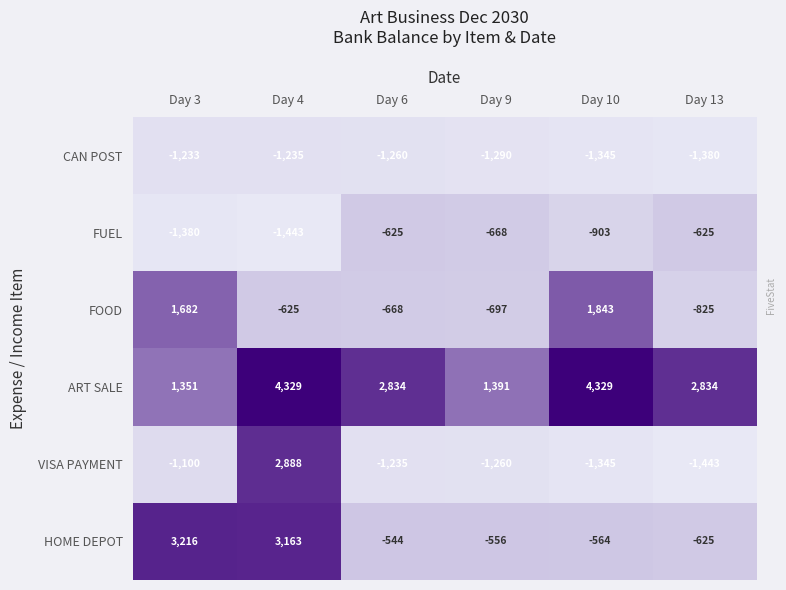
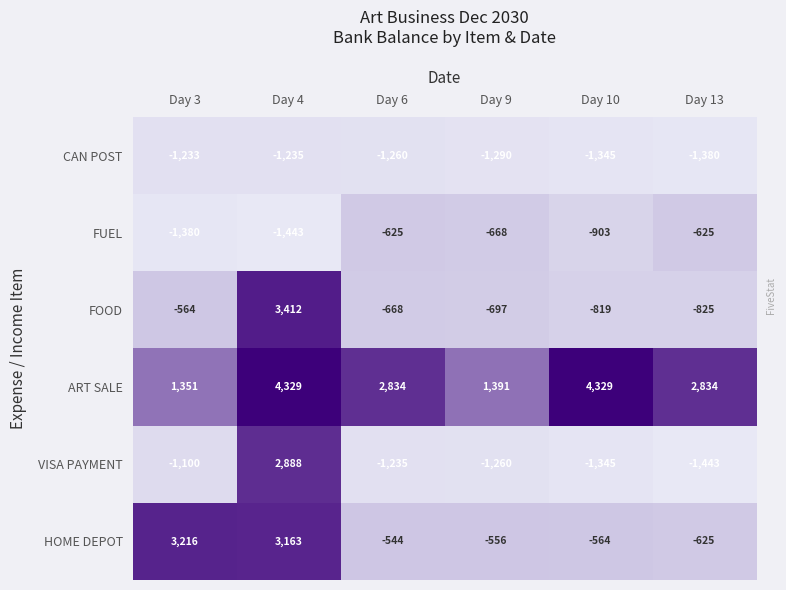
  {
    "FUEL": {
      "Day 6": "-625",
      "Day 9": "-668",
      "Day 10": "-903",
      "Day 13": "-625"
    },
    "FOOD": {
-     "Day 3": "1,682",
-     "Day 4": "-625",
+     "Day 3": "-564",
+     "Day 4": "3,412",
      "Day 6": "-668",
      "Day 9": "-697",
-     "Day 10": "1,843",
+     "Day 10": "-819",
      "Day 13": "-825"
    },
    "ART SALE": {
      "Day 3": "1,351",
      "Day 4": "4,329",
      "Day 6": "2,834",
      "Day 9": "1,391",
      "Day 10": "4,329",
      "Day 13": "2,834"
    },
    "VISA PAYMENT": {
      "Day 4": "2,888"
    },
    "HOME DEPOT": {
      "Day 3": "3,216",
      "Day 4": "3,163",
      "Day 6": "-544",
      "Day 9": "-556",
      "Day 10": "-564",
      "Day 13": "-625"
    }
  }
